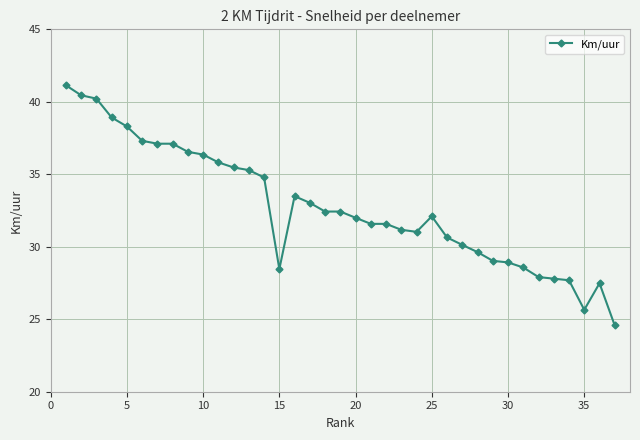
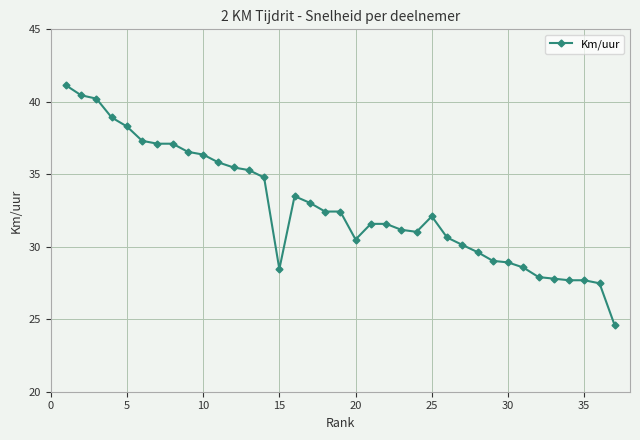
  {
    "5": 38.3,
    "10": 36.4,
    "15": 28.5,
-   "20": 32.0,
+   "20": 30.5,
    "25": 32.1,
    "30": 28.9,
-   "35": 25.7
+   "35": 27.7
  }
